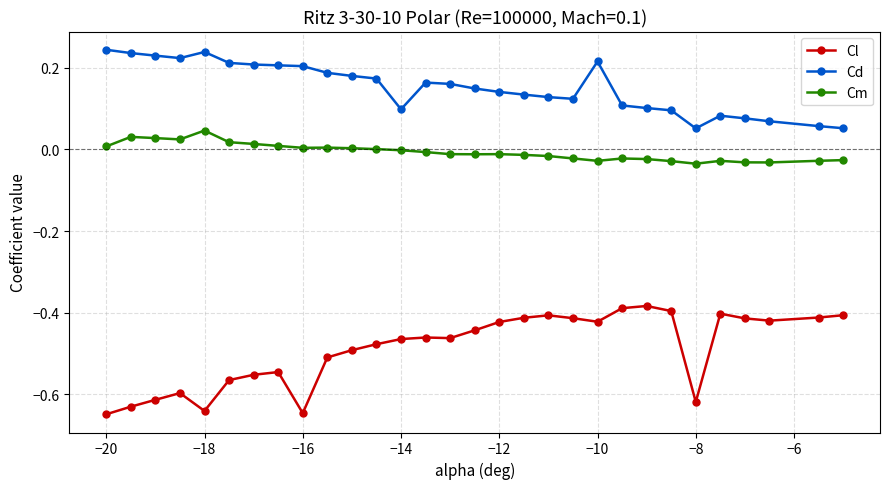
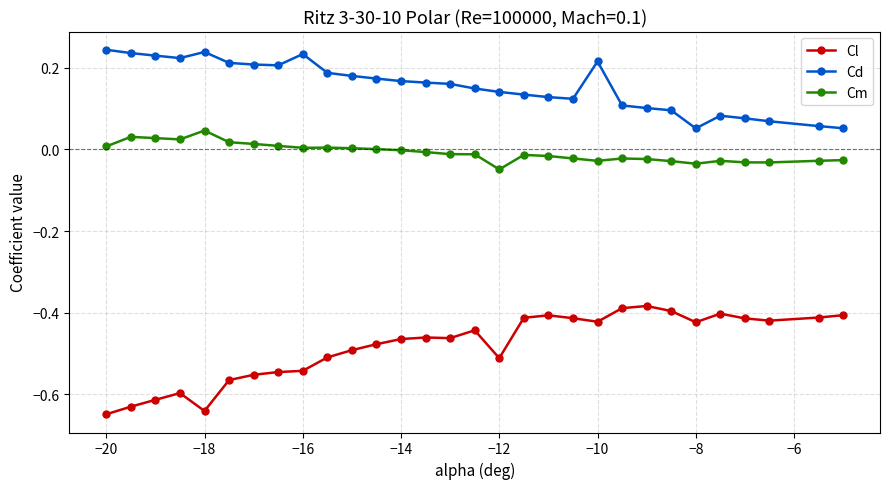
  {
    "Cl": {
      "−20": -0.65,
      "−18": -0.64,
-     "−16": -0.65,
+     "−16": -0.54,
      "−14": -0.46,
-     "−12": -0.42,
+     "−12": -0.51,
      "−10": -0.42,
-     "−8": -0.62
+     "−8": -0.42
    },
    "Cd": {
      "−20": 0.24,
      "−18": 0.24,
-     "−16": 0.20,
-     "−14": 0.10,
+     "−16": 0.23,
+     "−14": 0.17,
      "−12": 0.14,
      "−10": 0.22,
      "−8": 0.05
    },
    "Cm": {
      "−20": 0.01,
      "−18": 0.05,
      "−16": 0.00,
      "−14": 0.00,
-     "−12": -0.01,
+     "−12": -0.05,
      "−10": -0.03,
      "−8": -0.04
    }
  }
